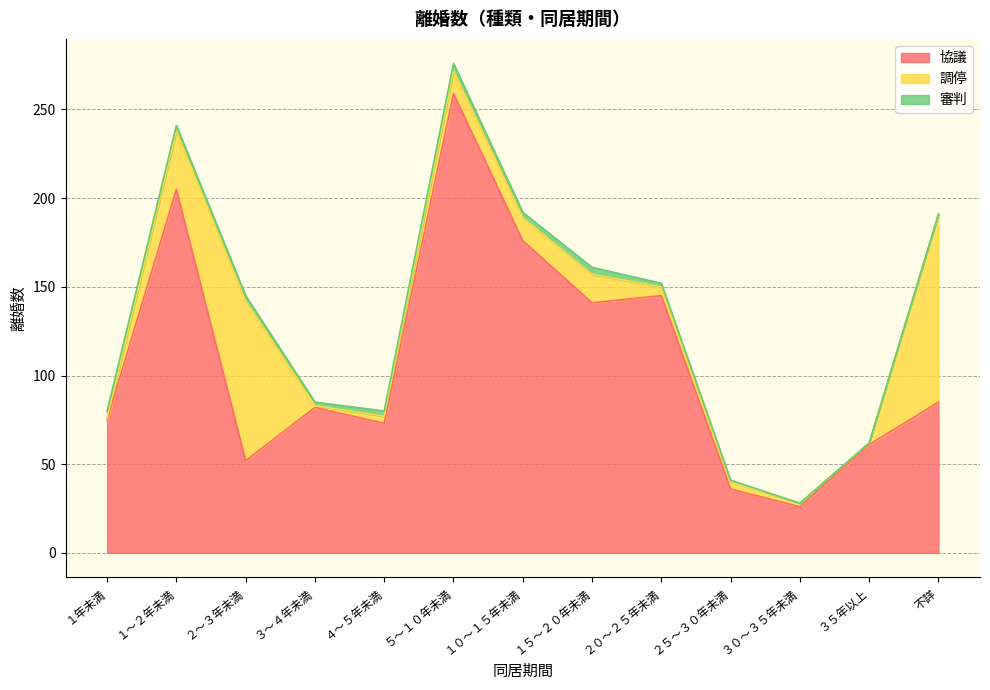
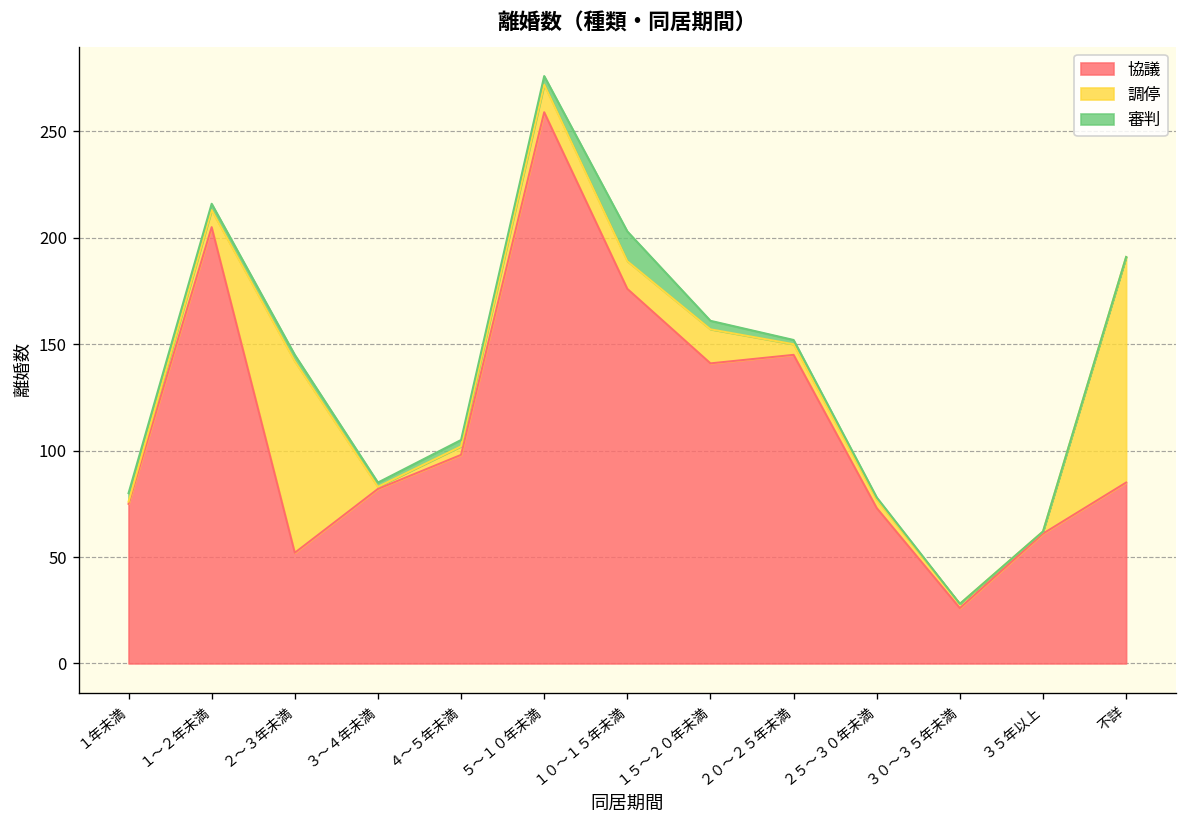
  {
    "協議": {
      "１～２年未満": 205,
      "２～３年未満": 52,
-     "４～５年未満": 73,
+     "４～５年未満": 98,
      "５～１０年未満": 259,
      "１０～１５年未満": 176,
      "１５～２０年未満": 141,
      "２０～２５年未満": 145,
-     "２５～３０年未満": 36,
+     "２５～３０年未満": 73,
      "３０～３５年未満": 26,
      "不詳": 85
    },
    "調停": {
-     "１～２年未満": 33,
+     "１～２年未満": 8,
      "２～３年未満": 90,
      "４～５年未満": 4,
      "５～１０年未満": 13,
      "１０～１５年未満": 13,
      "１５～２０年未満": 16,
      "２０～２５年未満": 5
    },
    "審判": {
      "１年未満": 4,
      "１～２年未満": 3,
      "２～３年未満": 3,
      "３～４年未満": 2,
      "４～５年未満": 3,
      "５～１０年未満": 4,
-     "１０～１５年未満": 3,
+     "１０～１５年未満": 14,
      "１５～２０年未満": 4,
      "２０～２５年未満": 2
    }
  }
